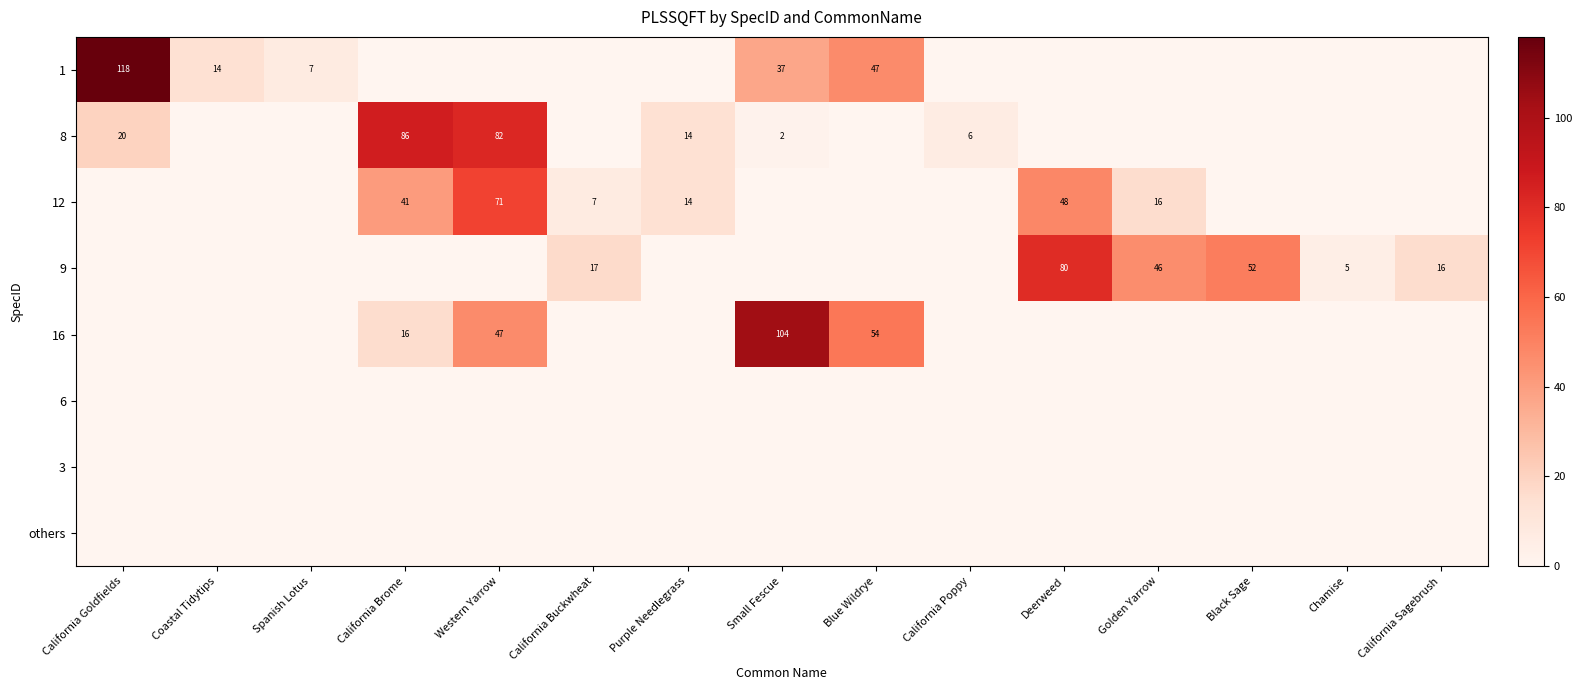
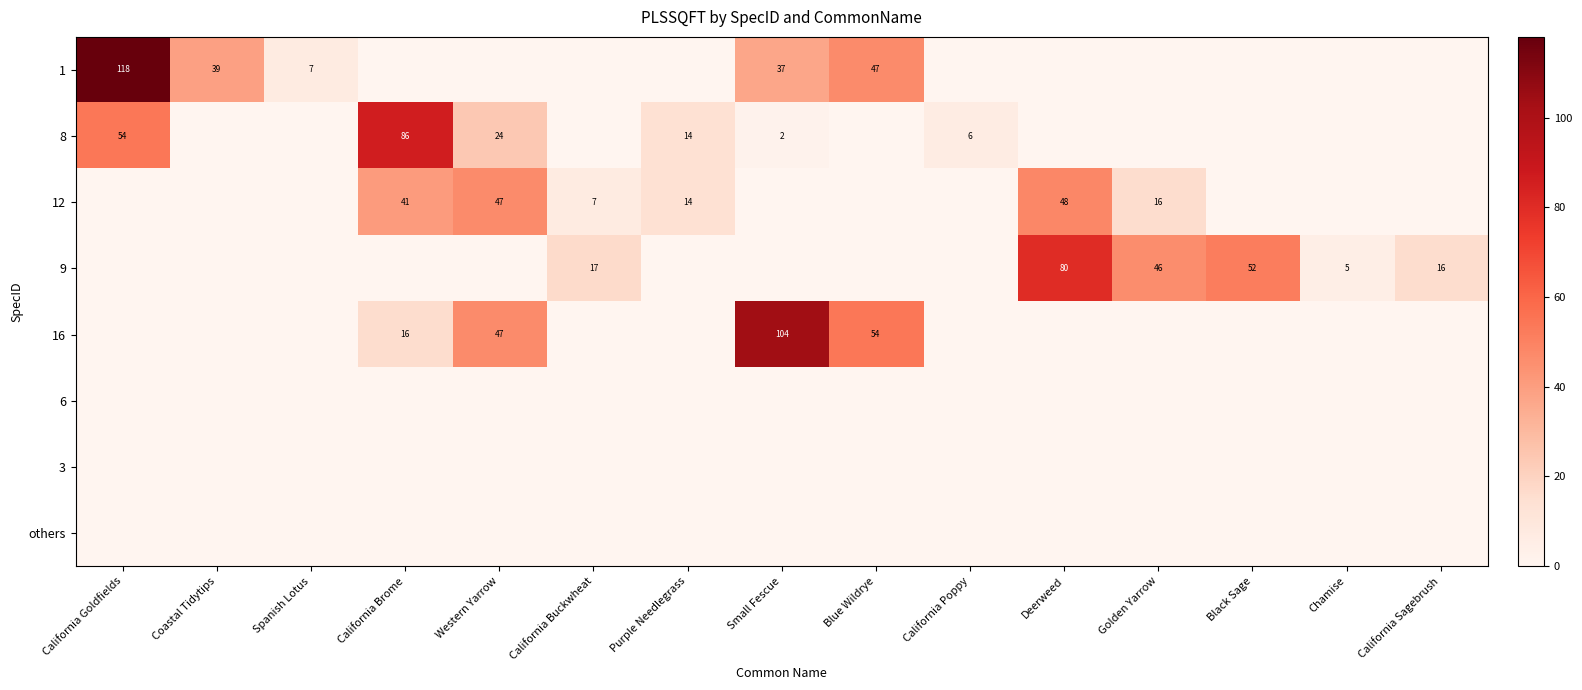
  {
    "1": {
      "California Goldfields": 118,
-     "Coastal Tidytips": 14,
+     "Coastal Tidytips": 39,
      "Spanish Lotus": 7,
      "Small Fescue": 37,
      "Blue Wildrye": 47
    },
    "8": {
-     "California Goldfields": 20,
+     "California Goldfields": 54,
      "California Brome": 86,
-     "Western Yarrow": 82,
+     "Western Yarrow": 24,
      "Purple Needlegrass": 14,
      "Small Fescue": 2,
      "California Poppy": 6
    },
    "12": {
      "California Brome": 41,
-     "Western Yarrow": 71,
+     "Western Yarrow": 47,
      "California Buckwheat": 7,
      "Purple Needlegrass": 14,
      "Deerweed": 48,
      "Golden Yarrow": 16
    },
    "9": {
      "California Buckwheat": 17,
      "Deerweed": 80,
      "Golden Yarrow": 46,
      "Black Sage": 52,
      "Chamise": 5,
      "California Sagebrush": 16
    },
    "16": {
      "California Brome": 16,
      "Western Yarrow": 47,
      "Small Fescue": 104,
      "Blue Wildrye": 54
    }
  }
